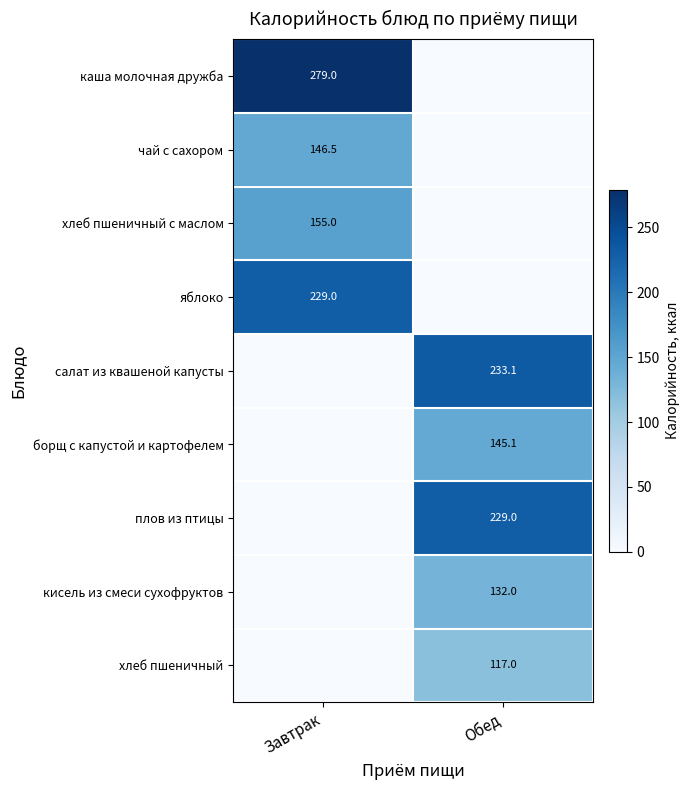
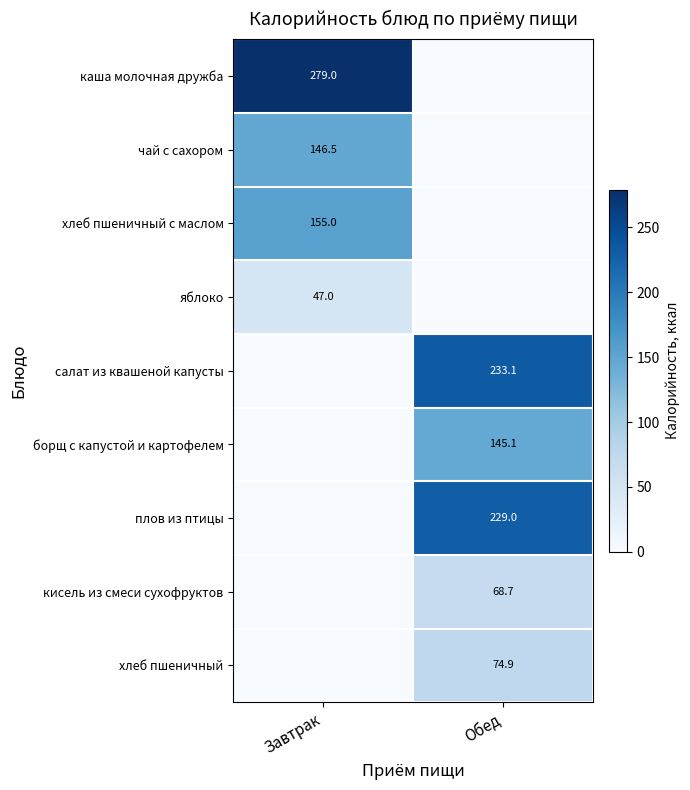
  {
    "каша молочная дружба": {
      "Завтрак": 279.0
    },
    "чай с сахором": {
      "Завтрак": 146.5
    },
    "хлеб пшеничный с маслом": {
      "Завтрак": 155.0
    },
    "яблоко": {
-     "Завтрак": 229.0
+     "Завтрак": 47.0
    },
    "салат из квашеной капусты": {
      "Обед": 233.1
    },
    "борщ с капустой и картофелем": {
      "Обед": 145.1
    },
    "плов из птицы": {
      "Обед": 229.0
    },
    "кисель из смеси сухофруктов": {
-     "Обед": 132.0
+     "Обед": 68.7
    },
    "хлеб пшеничный": {
-     "Обед": 117.0
+     "Обед": 74.9
    }
  }
